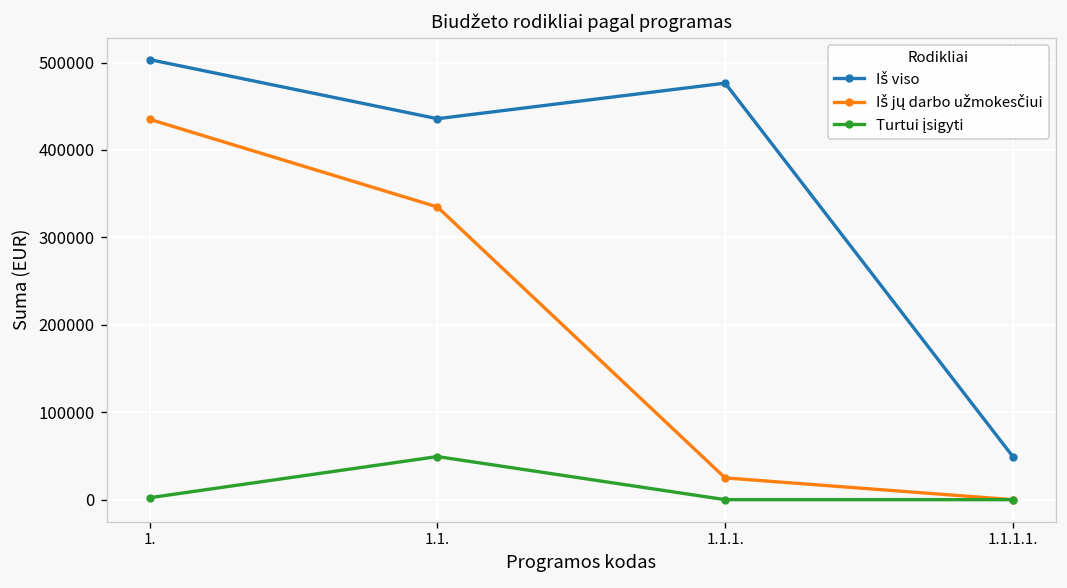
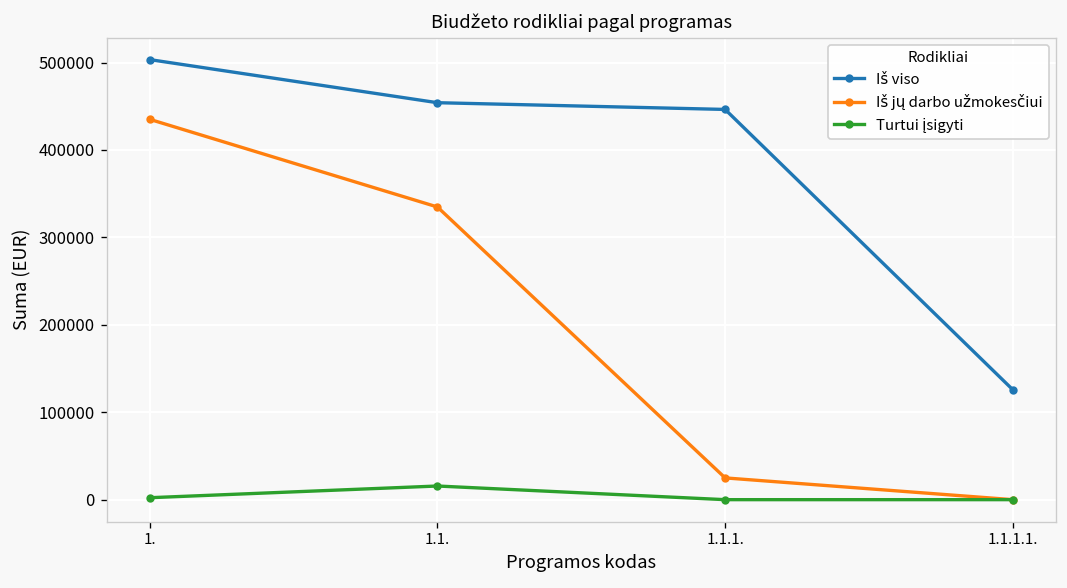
  {
    "Iš viso": {
      "1.": 500000,
-     "1.1.": 440000,
-     "1.1.1.": 480000,
-     "1.1.1.1.": 50000
+     "1.1.": 450000,
+     "1.1.1.": 450000,
+     "1.1.1.1.": 130000
    },
    "Iš jų darbo užmokesčiui": {
      "1.": 440000,
      "1.1.": 330000,
      "1.1.1.": 20000
    },
    "Turtui įsigyti": {
      "1.": 0,
-     "1.1.": 50000,
+     "1.1.": 20000,
      "1.1.1.": 0
    }
  }
